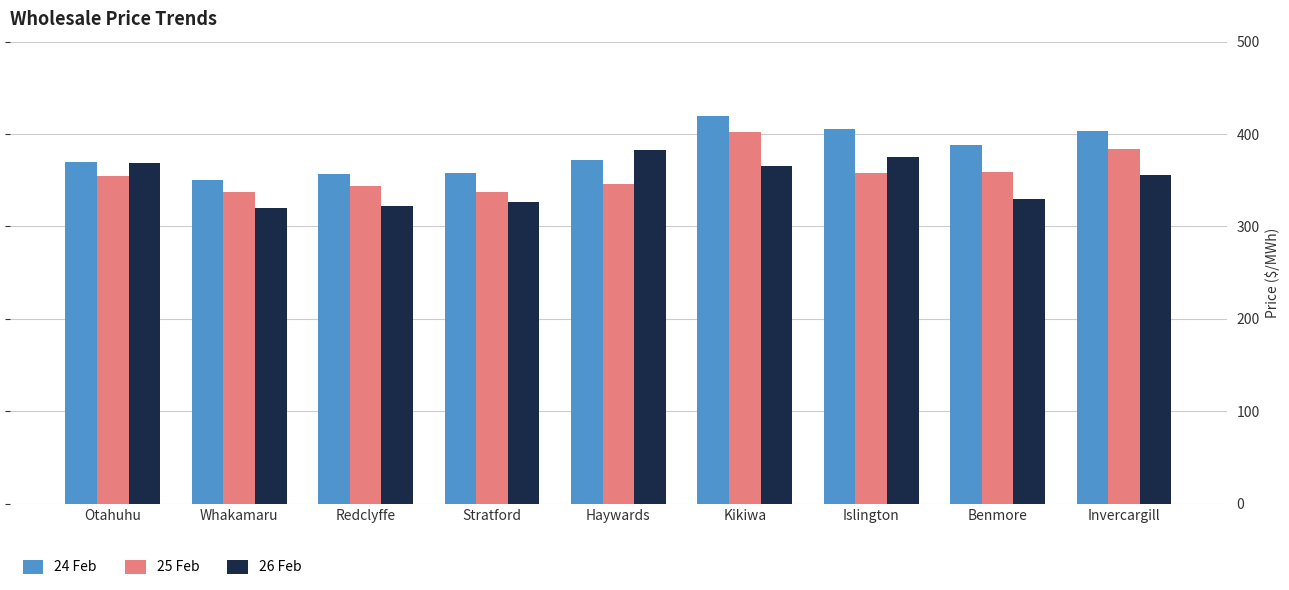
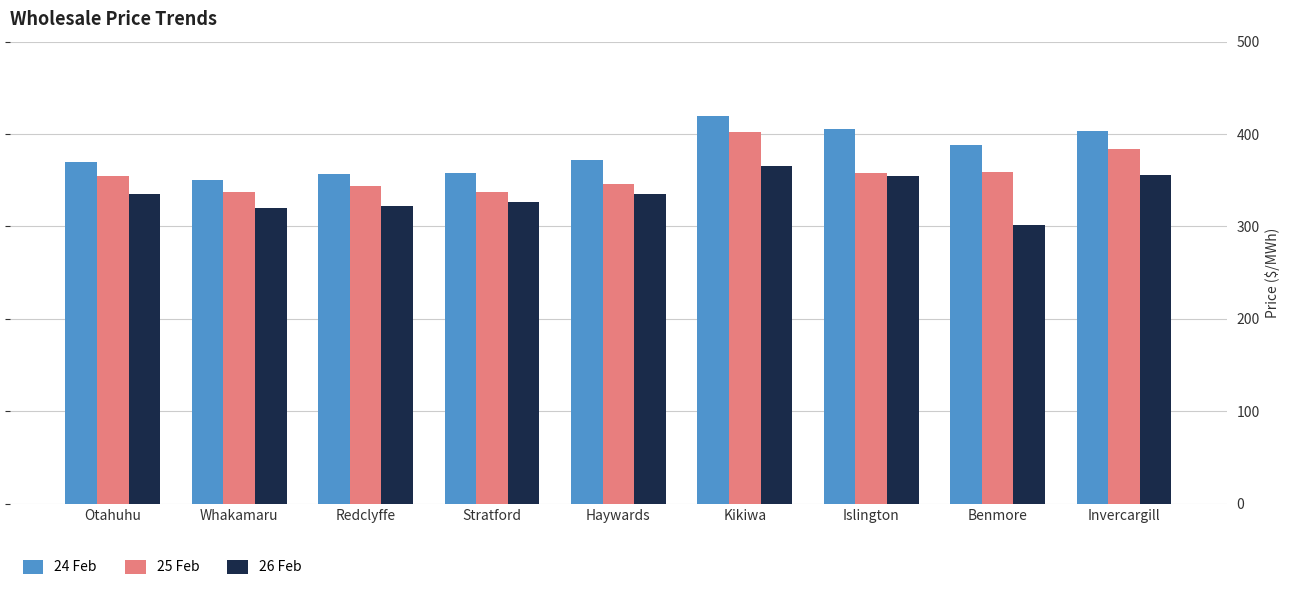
  {
    "24 Feb": {
      "Otahuhu": 370,
      "Whakamaru": 350,
      "Redclyffe": 360,
      "Stratford": 360,
      "Haywards": 370,
      "Kikiwa": 420,
      "Islington": 410,
      "Benmore": 390,
      "Invercargill": 400
    },
    "25 Feb": {
      "Otahuhu": 350,
      "Whakamaru": 340,
      "Redclyffe": 340,
      "Stratford": 340,
      "Haywards": 350,
      "Kikiwa": 400,
      "Islington": 360,
      "Benmore": 360,
      "Invercargill": 380
    },
    "26 Feb": {
-     "Otahuhu": 370,
+     "Otahuhu": 340,
      "Whakamaru": 320,
      "Redclyffe": 320,
      "Stratford": 330,
-     "Haywards": 380,
+     "Haywards": 340,
      "Kikiwa": 370,
-     "Islington": 380,
-     "Benmore": 330,
+     "Islington": 350,
+     "Benmore": 300,
      "Invercargill": 360
    }
  }
